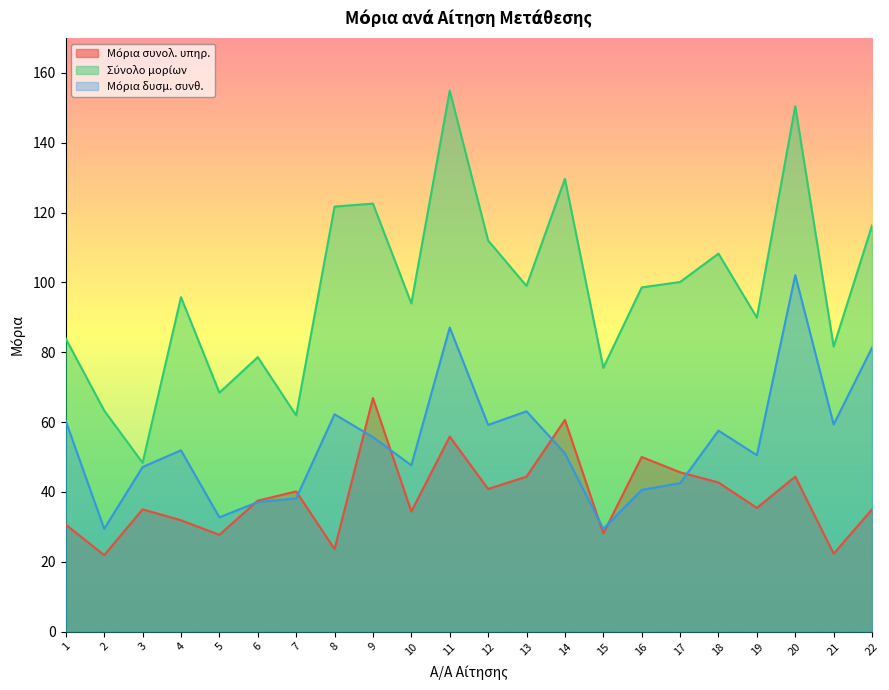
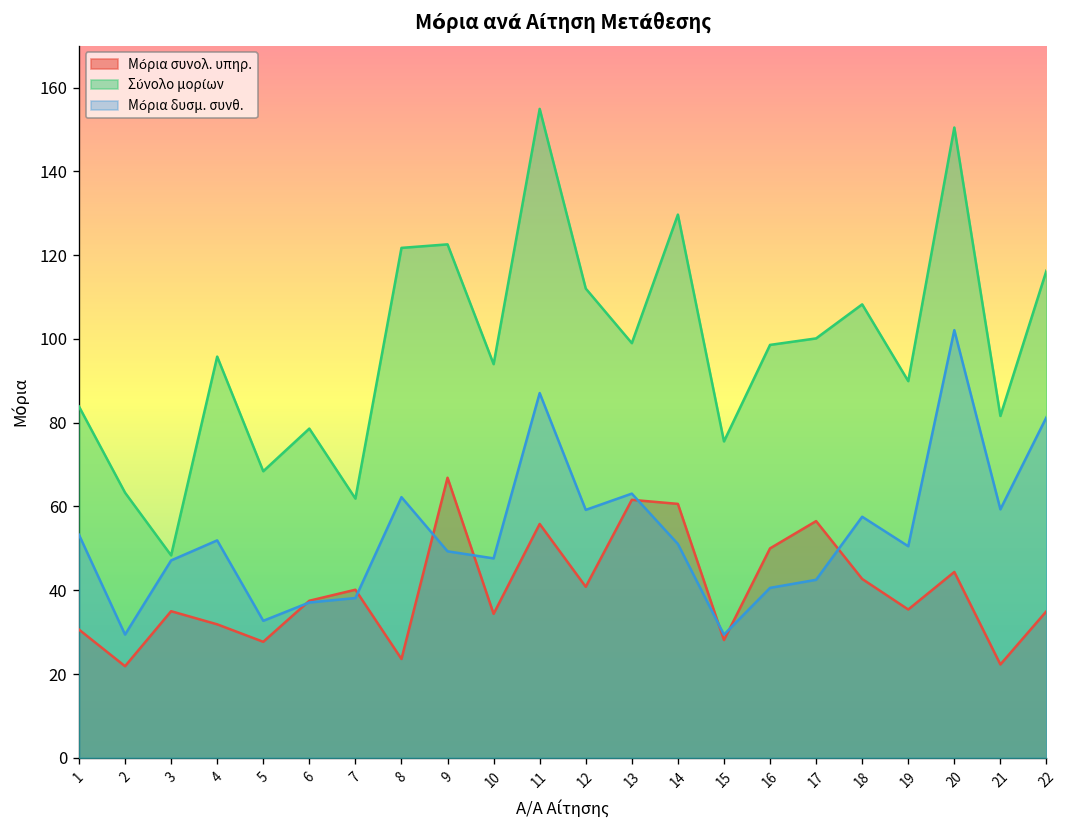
  {
    "Μόρια συνολ. υπηρ.": {
      "1": 31,
      "2": 22,
      "3": 35,
      "4": 32,
      "5": 28,
      "7": 40,
      "8": 24,
      "9": 67,
      "10": 34,
      "11": 56,
      "12": 41,
-     "13": 44,
+     "13": 62,
      "14": 61,
      "15": 28,
      "16": 50,
-     "17": 46,
+     "17": 57,
      "18": 43,
      "19": 35,
      "20": 44,
      "21": 22,
      "22": 35
    },
    "Σύνολο μορίων": {
      "1": 84,
      "2": 63,
      "3": 48,
      "4": 96,
      "5": 68,
      "6": 79,
      "7": 62,
      "8": 122,
      "9": 123,
      "10": 94,
      "11": 155,
      "12": 112,
      "13": 99,
      "14": 130,
      "15": 76,
      "16": 99,
      "17": 100,
      "18": 108,
      "19": 90,
      "20": 150,
      "21": 82,
      "22": 116
    },
    "Μόρια δυσμ. συνθ.": {
-     "1": 60,
+     "1": 53,
      "2": 29,
      "3": 47,
      "4": 52,
      "5": 33,
      "7": 38,
      "8": 62,
-     "9": 56,
+     "9": 49,
      "10": 48,
      "11": 87,
      "12": 59,
      "13": 63,
      "14": 51,
      "15": 29,
      "16": 41,
      "17": 43,
      "18": 58,
      "19": 51,
      "20": 102,
      "21": 59,
      "22": 81
    }
  }
